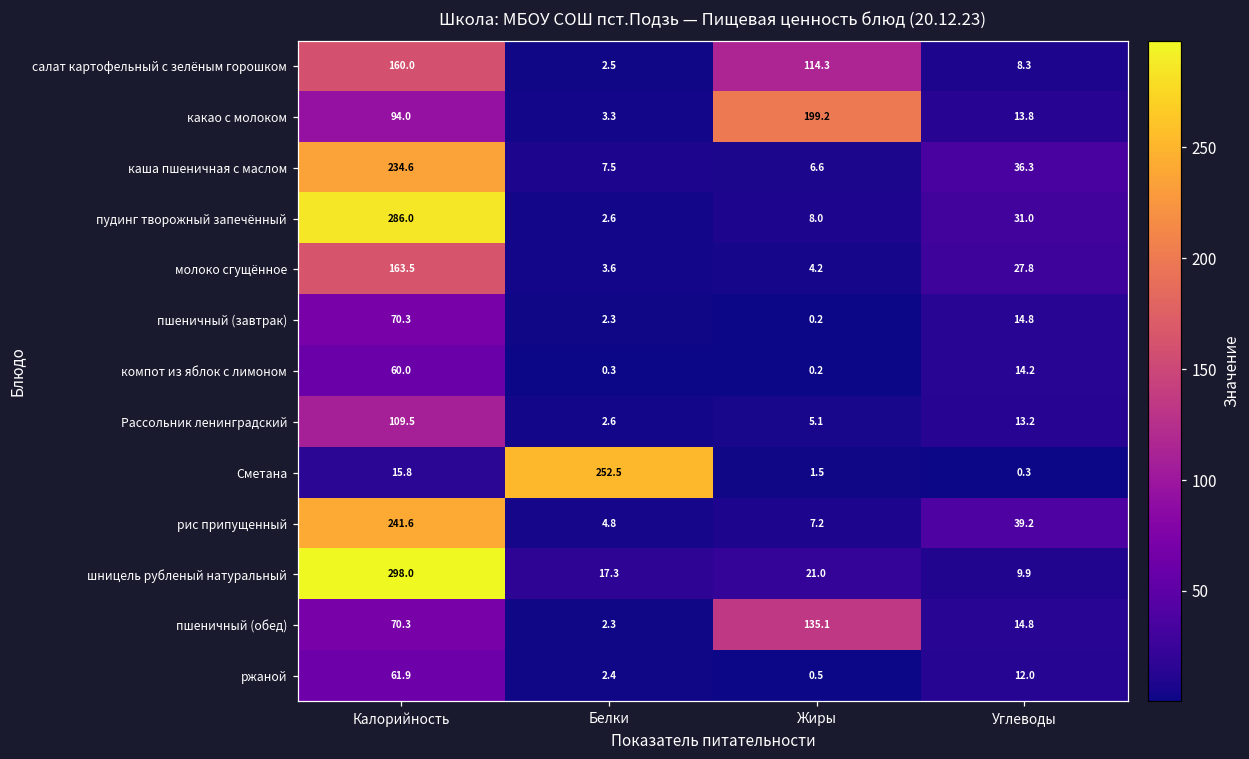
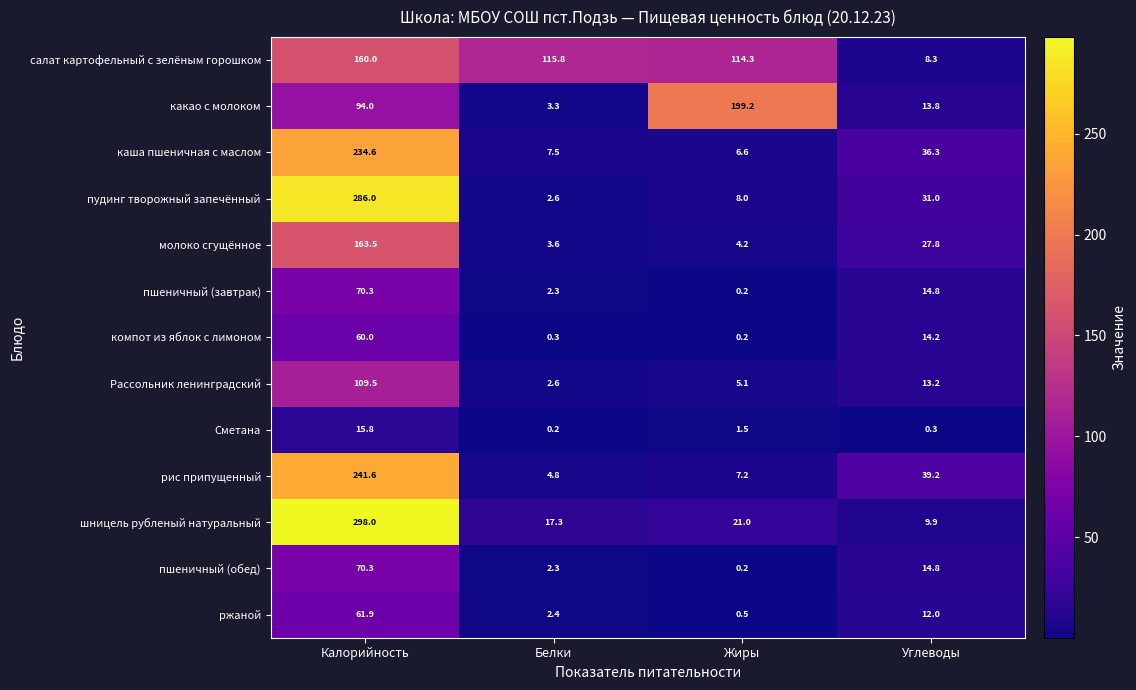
  {
    "салат картофельный с зелёным горошком": {
      "Калорийность": 160.0,
-     "Белки": 2.5,
+     "Белки": 115.8,
      "Жиры": 114.3,
      "Углеводы": 8.3
    },
    "какао с молоком": {
      "Калорийность": 94.0,
      "Белки": 3.3,
      "Жиры": 199.2,
      "Углеводы": 13.8
    },
    "каша пшеничная с маслом": {
      "Калорийность": 234.6,
      "Белки": 7.5,
      "Жиры": 6.6,
      "Углеводы": 36.3
    },
    "пудинг творожный запечённый": {
      "Калорийность": 286.0,
      "Белки": 2.6,
      "Жиры": 8.0,
      "Углеводы": 31.0
    },
    "молоко сгущённое": {
      "Калорийность": 163.5,
      "Белки": 3.6,
      "Жиры": 4.2,
      "Углеводы": 27.8
    },
    "пшеничный (завтрак)": {
      "Калорийность": 70.3,
      "Белки": 2.3,
      "Жиры": 0.2,
      "Углеводы": 14.8
    },
    "компот из яблок с лимоном": {
      "Калорийность": 60.0,
      "Белки": 0.3,
      "Жиры": 0.2,
      "Углеводы": 14.2
    },
    "Рассольник ленинградский": {
      "Калорийность": 109.5,
      "Белки": 2.6,
      "Жиры": 5.1,
      "Углеводы": 13.2
    },
    "Сметана": {
      "Калорийность": 15.8,
-     "Белки": 252.5,
+     "Белки": 0.2,
      "Жиры": 1.5,
      "Углеводы": 0.3
    },
    "рис припущенный": {
      "Калорийность": 241.6,
      "Белки": 4.8,
      "Жиры": 7.2,
      "Углеводы": 39.2
    },
    "шницель рубленый натуральный": {
      "Калорийность": 298.0,
      "Белки": 17.3,
      "Жиры": 21.0,
      "Углеводы": 9.9
    },
    "пшеничный (обед)": {
      "Калорийность": 70.3,
      "Белки": 2.3,
-     "Жиры": 135.1,
+     "Жиры": 0.2,
      "Углеводы": 14.8
    },
    "ржаной": {
      "Калорийность": 61.9,
      "Белки": 2.4,
      "Жиры": 0.5,
      "Углеводы": 12.0
    }
  }
